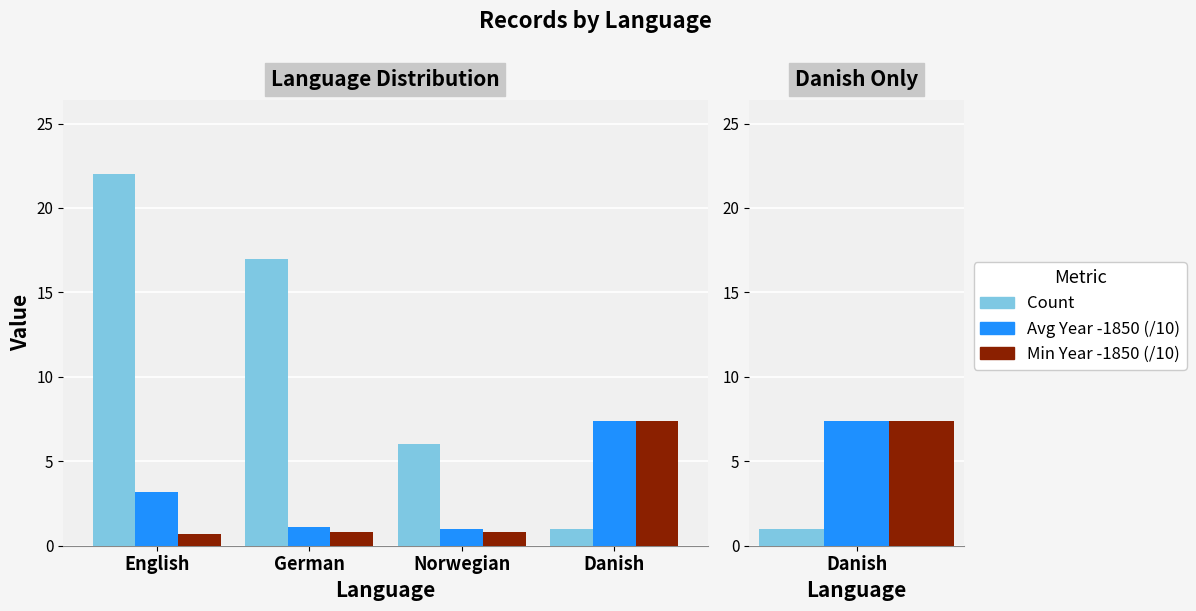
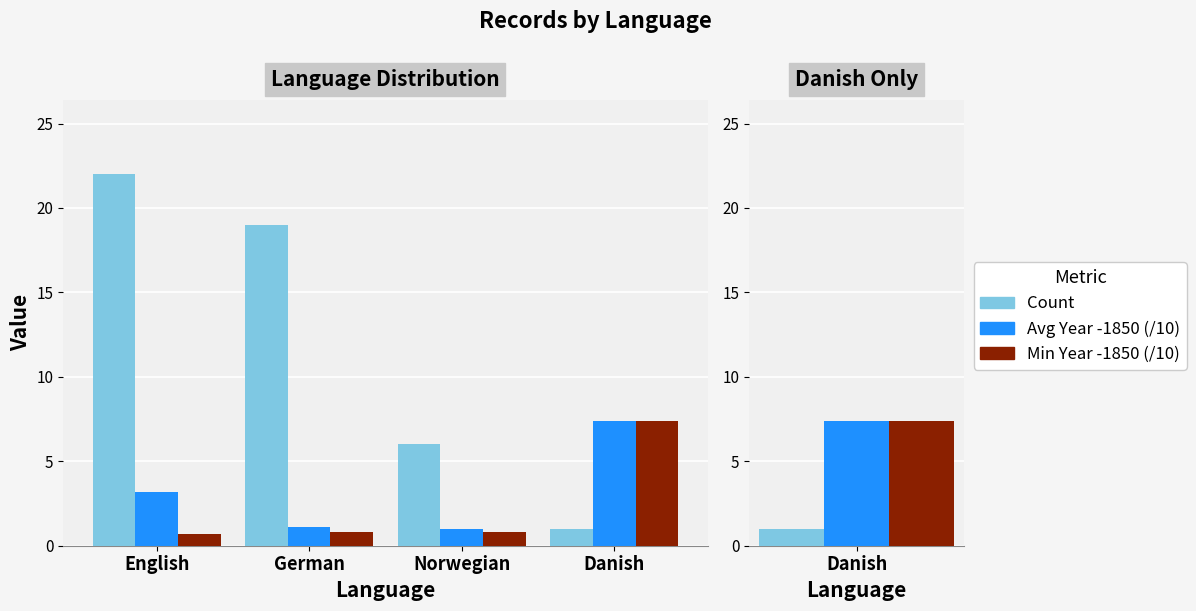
  {
    "Language Distribution": {
      "Count": {
        "English": 22,
-       "German": 17,
+       "German": 19,
        "Norwegian": 6,
        "Danish": 1
      },
      "Avg Year -1850 (/10)": {
        "English": 3.2,
        "German": 1,
        "Norwegian": 1,
        "Danish": 7.4
      },
      "Min Year -1850 (/10)": {
        "English": 0.7,
        "German": 0.8,
        "Norwegian": 0.8,
        "Danish": 7.4
      }
    },
    "Danish Only": {
      "Danish": 7.4
    }
  }
